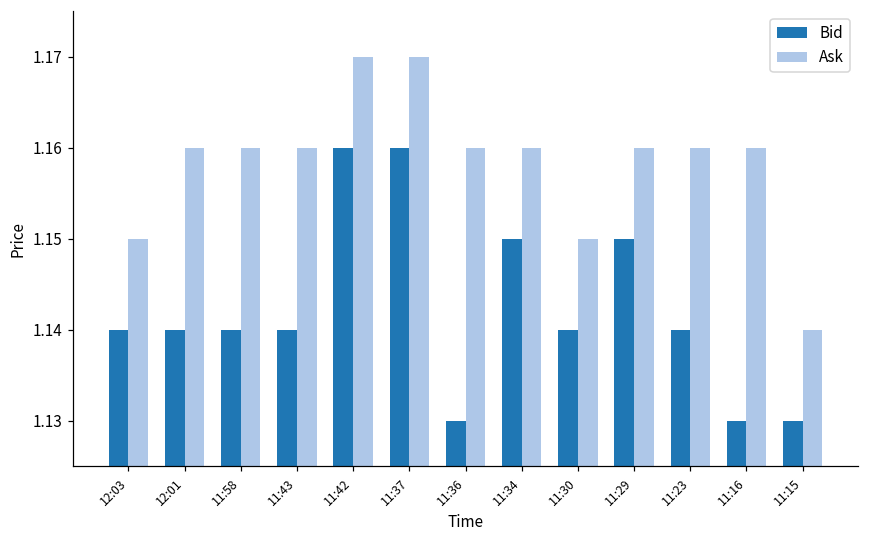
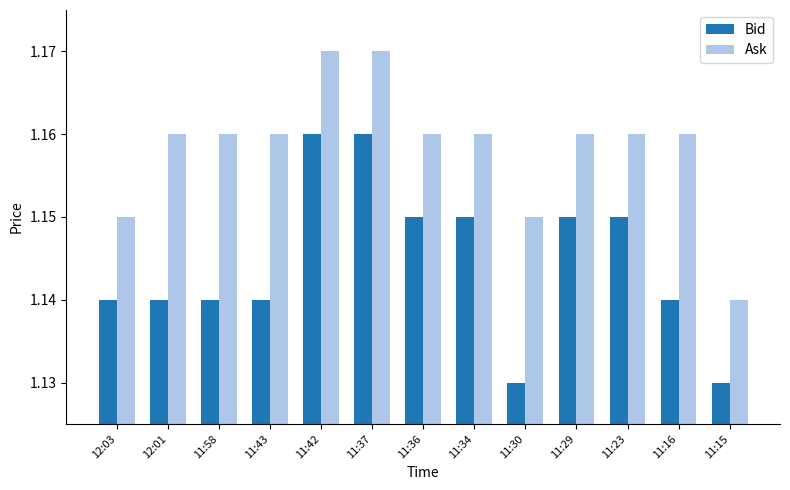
  {
    "Bid": {
      "12:03": 1.14,
      "12:01": 1.14,
      "11:58": 1.14,
      "11:43": 1.14,
      "11:42": 1.16,
      "11:37": 1.16,
-     "11:36": 1.13,
+     "11:36": 1.15,
      "11:34": 1.15,
-     "11:30": 1.14,
+     "11:30": 1.13,
      "11:29": 1.15,
-     "11:23": 1.14,
-     "11:16": 1.13,
+     "11:23": 1.15,
+     "11:16": 1.14,
      "11:15": 1.13
    },
    "Ask": {
      "12:03": 1.15,
      "12:01": 1.16,
      "11:58": 1.16,
      "11:43": 1.16,
      "11:42": 1.17,
      "11:37": 1.17,
      "11:36": 1.16,
      "11:34": 1.16,
      "11:30": 1.15,
      "11:29": 1.16,
      "11:23": 1.16,
      "11:16": 1.16,
      "11:15": 1.14
    }
  }
